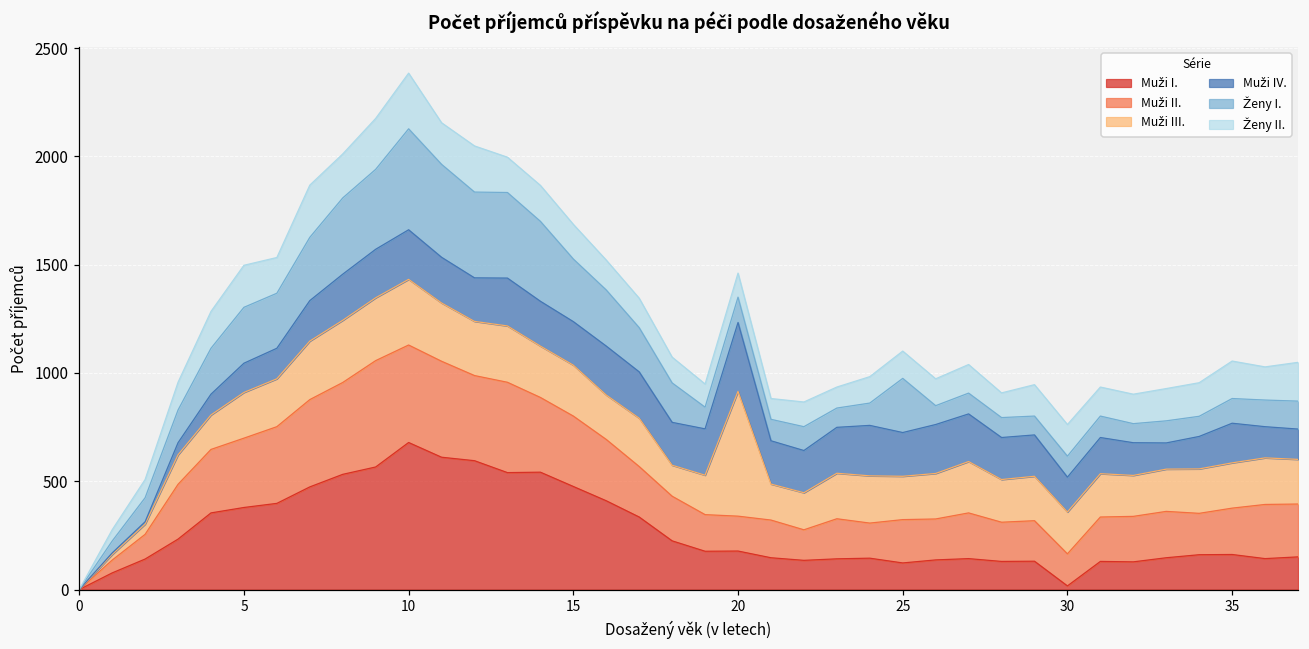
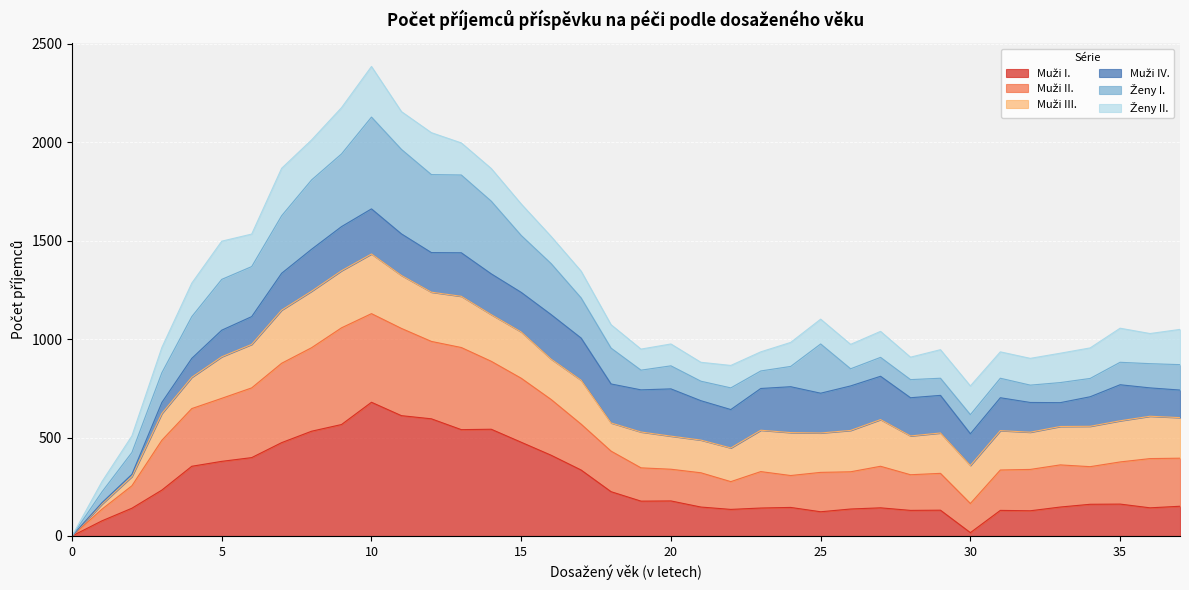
  {
    "Muži I.": {
      "5": 380,
      "10": 680,
      "15": 480,
      "20": 180,
      "25": 120,
      "30": 20,
      "35": 160
    },
    "Muži II.": {
      "5": 320,
      "10": 450,
      "15": 330,
      "20": 160,
      "25": 200,
      "30": 150,
      "35": 210
    },
    "Muži III.": {
      "5": 210,
      "10": 300,
      "15": 240,
-     "20": 580,
+     "20": 170,
      "25": 200,
      "30": 190,
      "35": 210
    },
    "Muži IV.": {
      "5": 140,
      "10": 230,
      "15": 200,
-     "20": 320,
+     "20": 240,
      "25": 200,
      "30": 160,
      "35": 180
    },
    "Ženy I.": {
      "5": 260,
      "10": 470,
      "15": 290,
      "20": 120,
      "25": 250,
      "30": 100,
      "35": 110
    },
    "Ženy II.": {
      "5": 190,
      "10": 260,
      "15": 160,
      "20": 110,
      "25": 130,
      "30": 150,
      "35": 170
    }
  }
